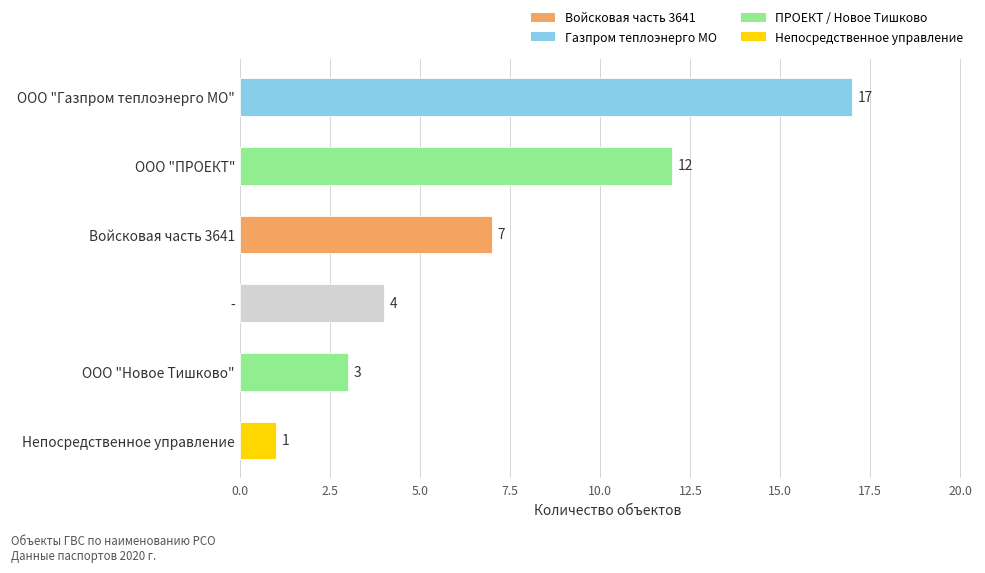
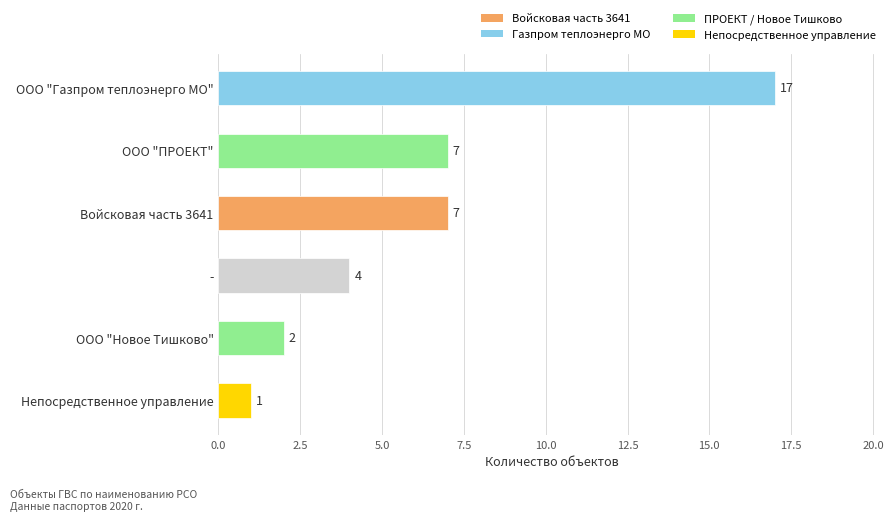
  {
    "ООО \"Газпром теплоэнерго МО\"": 17,
-   "ООО \"ПРОЕКТ\"": 12,
+   "ООО \"ПРОЕКТ\"": 7,
    "Войсковая часть 3641": 7,
    "-": 4,
-   "ООО \"Новое Тишково\"": 3,
+   "ООО \"Новое Тишково\"": 2,
    "Непосредственное управление": 1
  }
